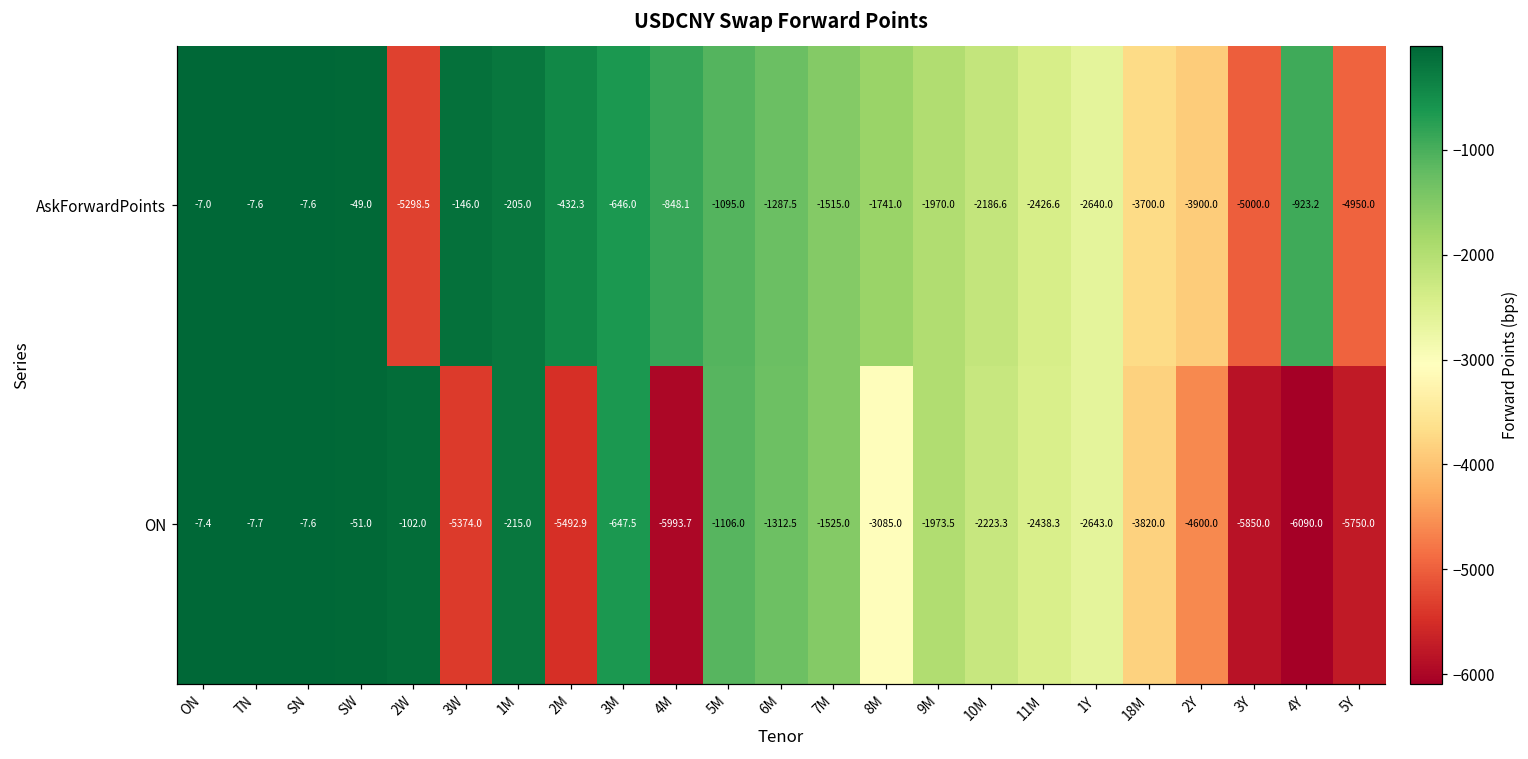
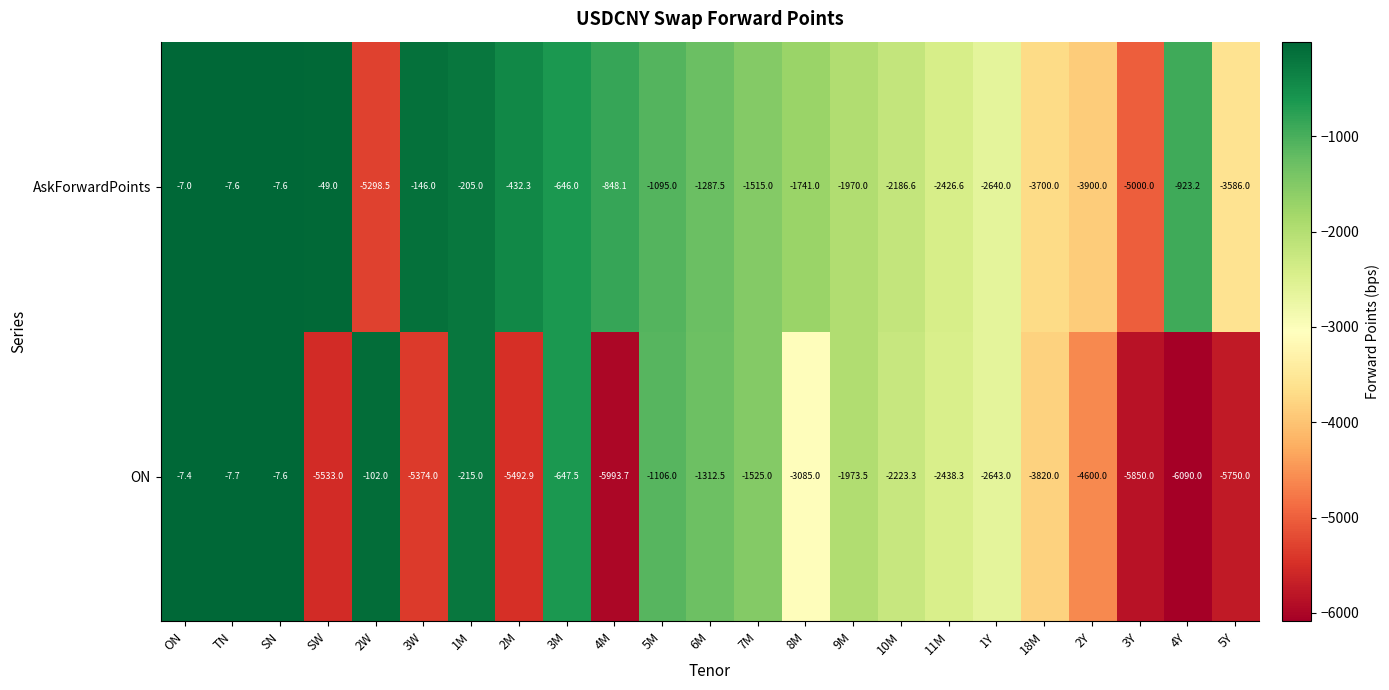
  {
    "AskForwardPoints": {
      "ON": -7.0,
      "TN": -7.6,
      "SN": -7.6,
      "SW": -49.0,
      "2W": -5298.5,
      "3W": -146.0,
      "1M": -205.0,
      "2M": -432.3,
      "3M": -646.0,
      "4M": -848.1,
      "5M": -1095.0,
      "6M": -1287.5,
      "7M": -1515.0,
      "8M": -1741.0,
      "9M": -1970.0,
      "10M": -2186.6,
      "11M": -2426.6,
      "1Y": -2640.0,
      "18M": -3700.0,
      "2Y": -3900.0,
      "3Y": -5000.0,
      "4Y": -923.2,
-     "5Y": -4950.0
+     "5Y": -3586.0
    },
    "ON": {
      "ON": -7.4,
      "TN": -7.7,
      "SN": -7.6,
-     "SW": -51.0,
+     "SW": -5533.0,
      "2W": -102.0,
      "3W": -5374.0,
      "1M": -215.0,
      "2M": -5492.9,
      "3M": -647.5,
      "4M": -5993.7,
      "5M": -1106.0,
      "6M": -1312.5,
      "7M": -1525.0,
      "8M": -3085.0,
      "9M": -1973.5,
      "10M": -2223.3,
      "11M": -2438.3,
      "1Y": -2643.0,
      "18M": -3820.0,
      "2Y": -4600.0,
      "3Y": -5850.0,
      "4Y": -6090.0,
      "5Y": -5750.0
    }
  }
